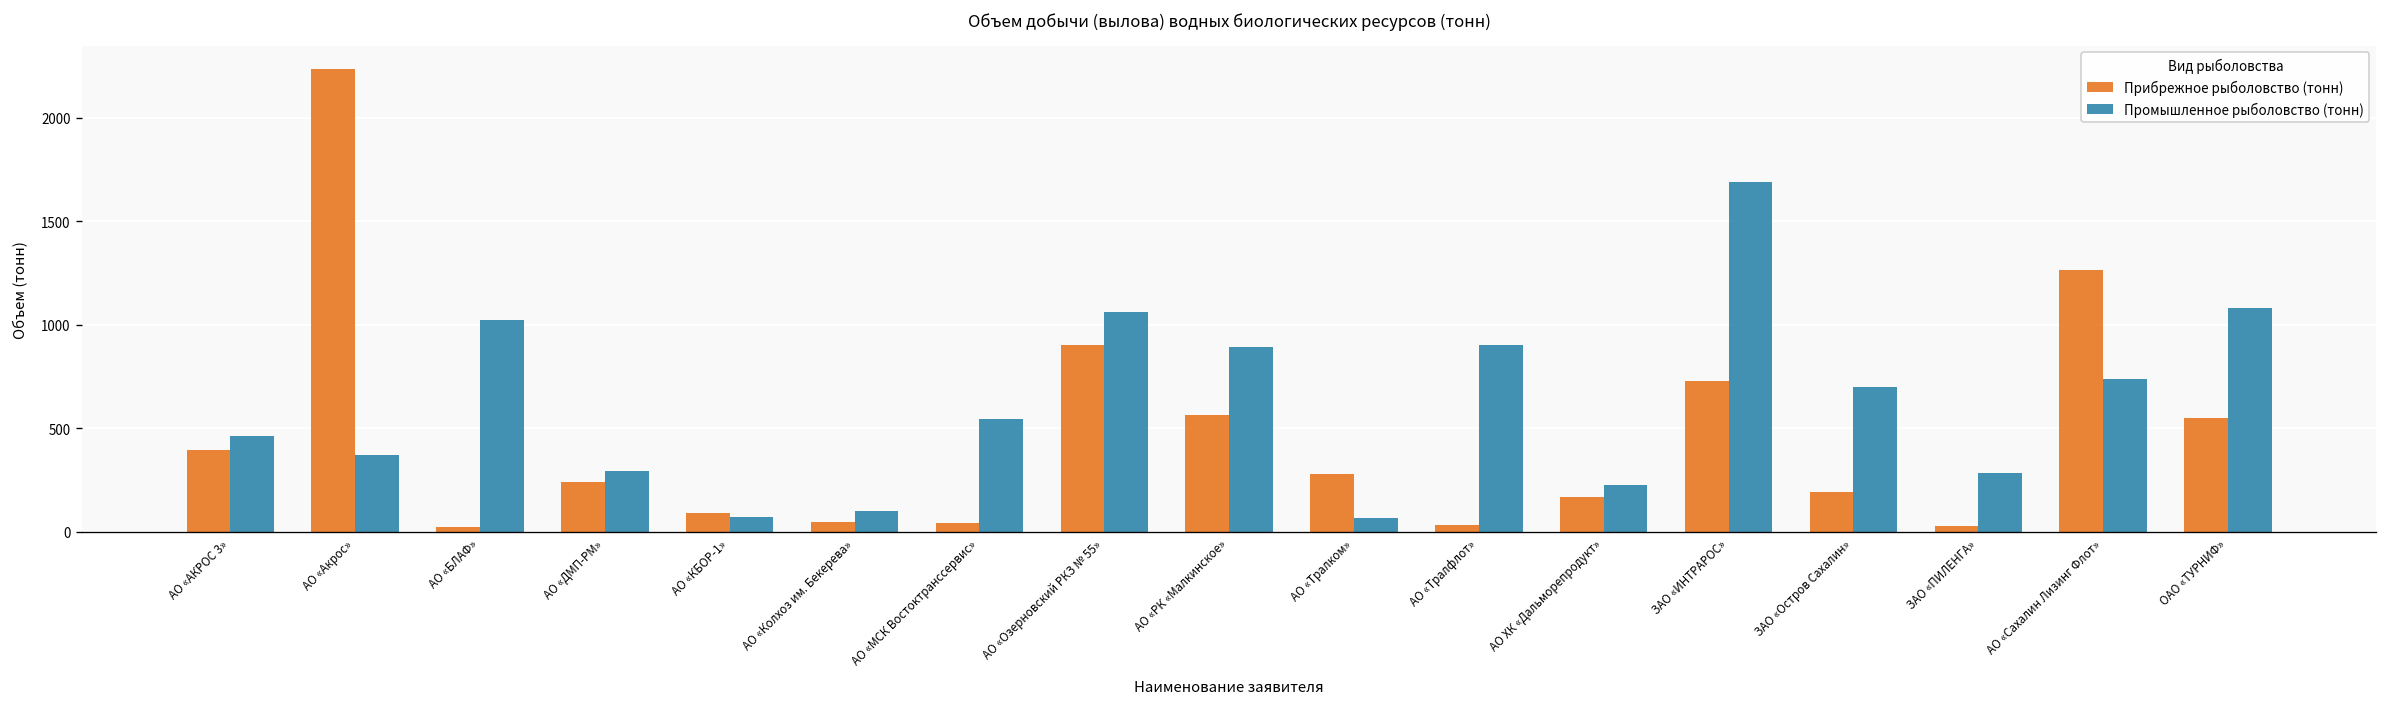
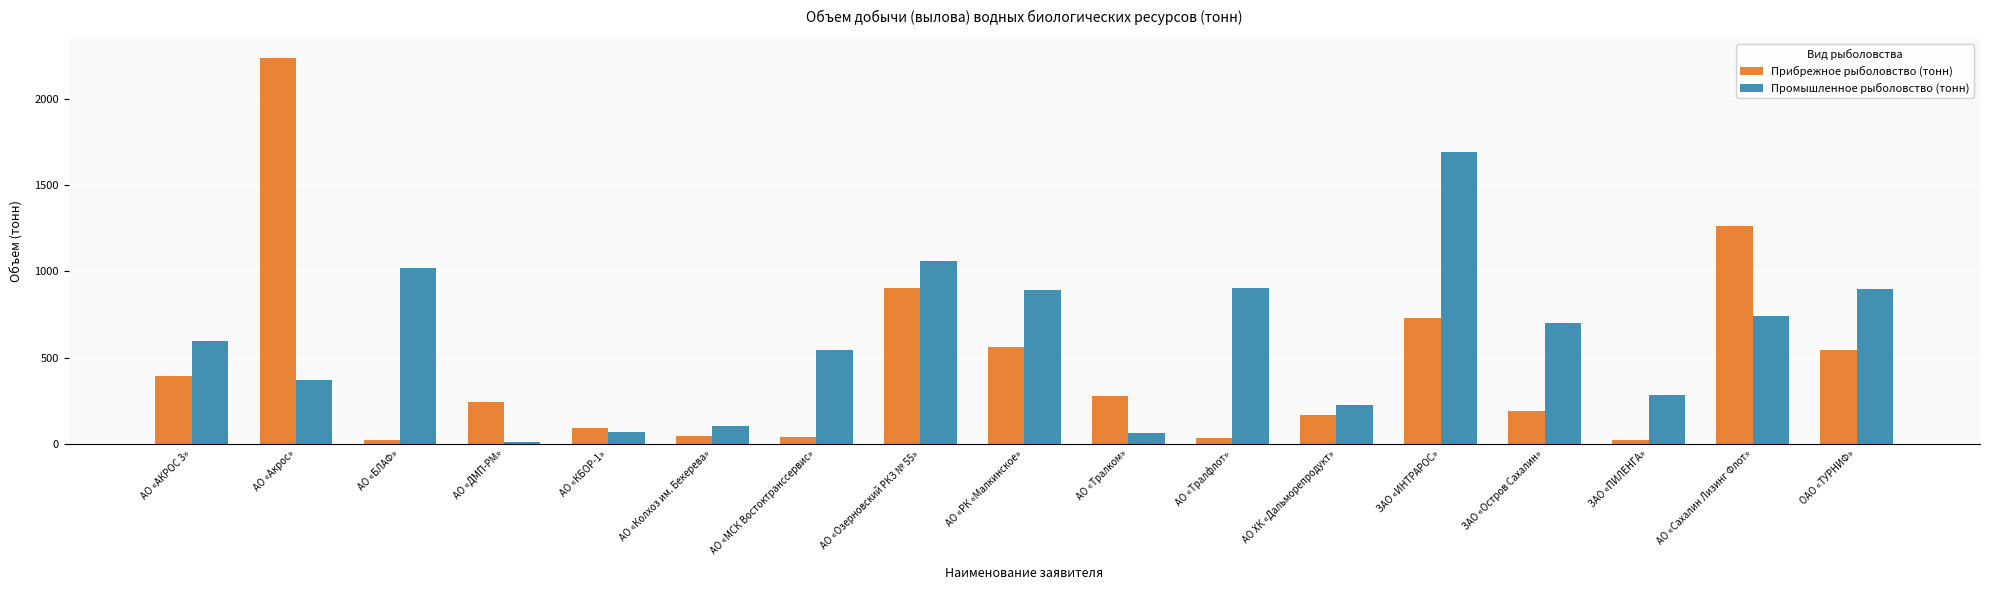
  {
    "Прибрежное рыболовство (тонн)": {
      "АО «АКРОС 3»": 400,
      "АО «Акрос»": 2240,
      "АО «БЛАФ»": 20,
      "АО «ДМП-РМ»": 240,
      "АО «КБОР-1»": 90,
      "АО «Колхоз им. Бекерева»": 50,
      "АО «МСК Востоктранссервис»": 40,
      "АО «Озерновский РКЗ № 55»": 900,
      "АО «РК «Малкинское»": 560,
      "АО «Тралком»": 280,
      "АО «Тралфлот»": 30,
      "АО ХК «Дальморепродукт»": 170,
      "ЗАО «ИНТРАРОС»": 730,
      "ЗАО «Остров Сахалин»": 190,
      "ЗАО «ПИЛЕНГА»": 20,
      "АО «Сахалин Лизинг Флот»": 1260,
      "ОАО «ТУРНИФ»": 550
    },
    "Промышленное рыболовство (тонн)": {
-     "АО «АКРОС 3»": 460,
+     "АО «АКРОС 3»": 600,
      "АО «Акрос»": 370,
      "АО «БЛАФ»": 1020,
-     "АО «ДМП-РМ»": 290,
+     "АО «ДМП-РМ»": 10,
      "АО «КБОР-1»": 70,
      "АО «Колхоз им. Бекерева»": 100,
      "АО «МСК Востоктранссервис»": 540,
      "АО «Озерновский РКЗ № 55»": 1060,
      "АО «РК «Малкинское»": 890,
      "АО «Тралком»": 60,
      "АО «Тралфлот»": 900,
      "АО ХК «Дальморепродукт»": 230,
      "ЗАО «ИНТРАРОС»": 1690,
      "ЗАО «Остров Сахалин»": 700,
      "ЗАО «ПИЛЕНГА»": 280,
      "АО «Сахалин Лизинг Флот»": 740,
-     "ОАО «ТУРНИФ»": 1080
+     "ОАО «ТУРНИФ»": 900
    }
  }
